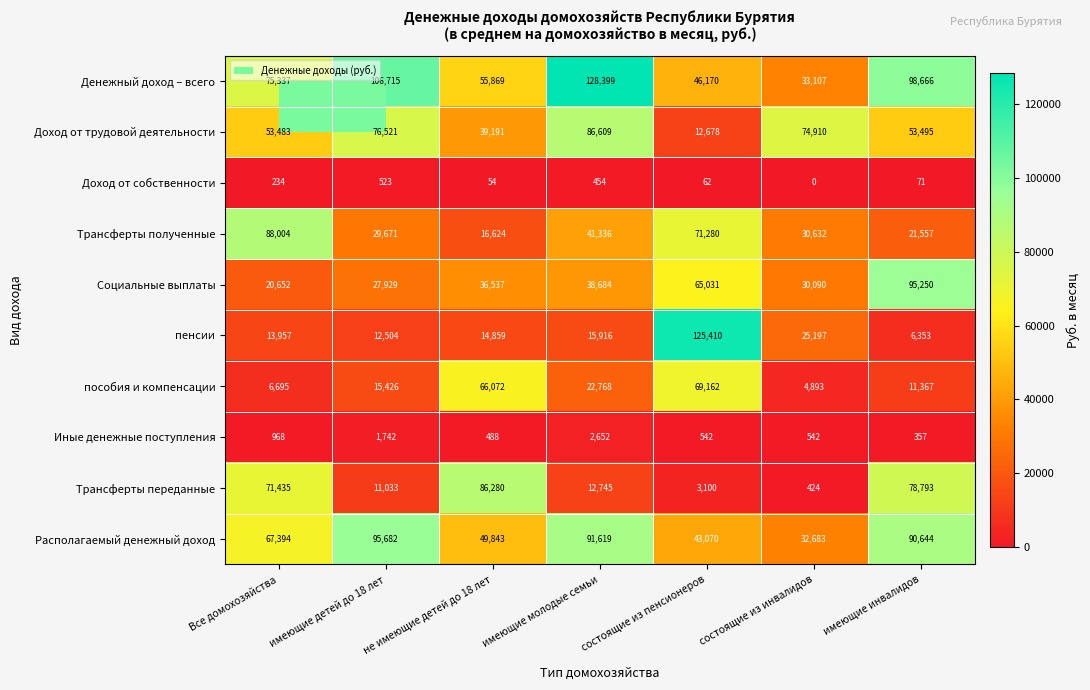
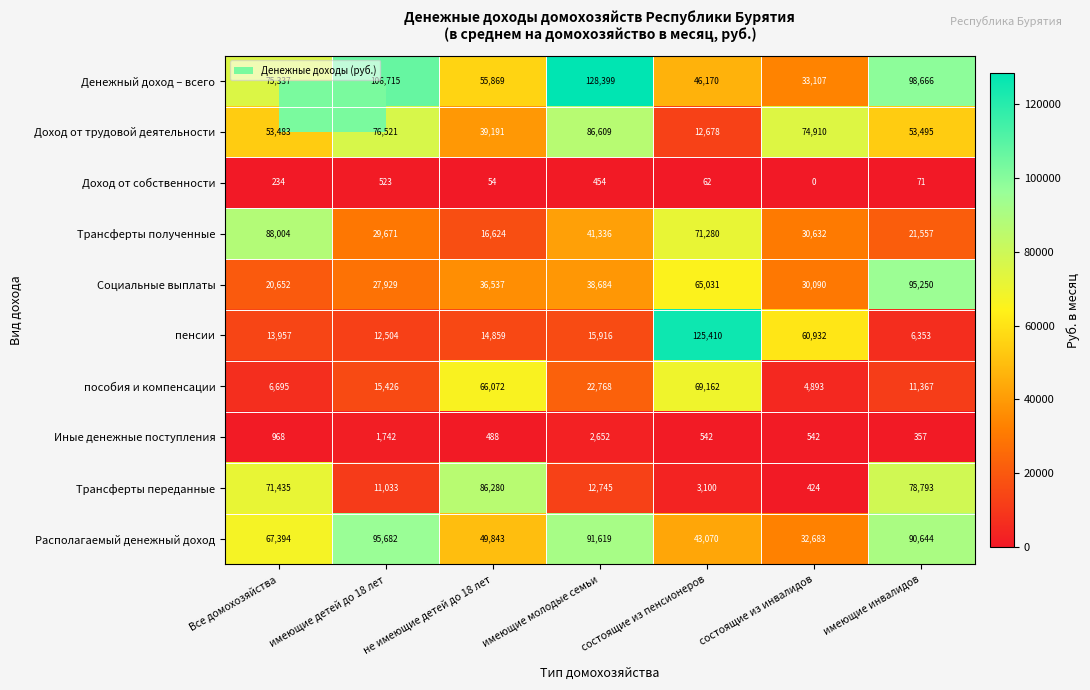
  {
    "Денежный доход – всего": {
      "не имеющие детей до 18 лет": "55,869",
      "имеющие молодые семьи": "128,399",
      "состоящие из пенсионеров": "46,170",
      "состоящие из инвалидов": "33,107",
      "имеющие инвалидов": "98,666"
    },
    "Доход от трудовой деятельности": {
      "не имеющие детей до 18 лет": "39,191",
      "имеющие молодые семьи": "86,609",
      "состоящие из пенсионеров": "12,678",
      "состоящие из инвалидов": "74,910",
      "имеющие инвалидов": "53,495"
    },
    "Доход от собственности": {
      "Все домохозяйства": "234",
      "имеющие детей до 18 лет": "523",
      "не имеющие детей до 18 лет": "54",
      "имеющие молодые семьи": "454",
      "состоящие из пенсионеров": "62",
      "состоящие из инвалидов": "0",
      "имеющие инвалидов": "71"
    },
    "Трансферты полученные": {
      "Все домохозяйства": "88,004",
      "имеющие детей до 18 лет": "29,671",
      "не имеющие детей до 18 лет": "16,624",
      "имеющие молодые семьи": "41,336",
      "состоящие из пенсионеров": "71,280",
      "состоящие из инвалидов": "30,632",
      "имеющие инвалидов": "21,557"
    },
    "Социальные выплаты": {
      "Все домохозяйства": "20,652",
      "имеющие детей до 18 лет": "27,929",
      "не имеющие детей до 18 лет": "36,537",
      "имеющие молодые семьи": "38,684",
      "состоящие из пенсионеров": "65,031",
      "состоящие из инвалидов": "30,090",
      "имеющие инвалидов": "95,250"
    },
    "пенсии": {
      "Все домохозяйства": "13,957",
      "имеющие детей до 18 лет": "12,504",
      "не имеющие детей до 18 лет": "14,859",
      "имеющие молодые семьи": "15,916",
      "состоящие из пенсионеров": "125,410",
-     "состоящие из инвалидов": "25,197",
+     "состоящие из инвалидов": "60,932",
      "имеющие инвалидов": "6,353"
    },
    "пособия и компенсации": {
      "Все домохозяйства": "6,695",
      "имеющие детей до 18 лет": "15,426",
      "не имеющие детей до 18 лет": "66,072",
      "имеющие молодые семьи": "22,768",
      "состоящие из пенсионеров": "69,162",
      "состоящие из инвалидов": "4,893",
      "имеющие инвалидов": "11,367"
    },
    "Иные денежные поступления": {
      "Все домохозяйства": "968",
      "имеющие детей до 18 лет": "1,742",
      "не имеющие детей до 18 лет": "488",
      "имеющие молодые семьи": "2,652",
      "состоящие из пенсионеров": "542",
      "состоящие из инвалидов": "542",
      "имеющие инвалидов": "357"
    },
    "Трансферты переданные": {
      "Все домохозяйства": "71,435",
      "имеющие детей до 18 лет": "11,033",
      "не имеющие детей до 18 лет": "86,280",
      "имеющие молодые семьи": "12,745",
      "состоящие из пенсионеров": "3,100",
      "состоящие из инвалидов": "424",
      "имеющие инвалидов": "78,793"
    },
    "Располагаемый денежный доход": {
      "Все домохозяйства": "67,394",
      "имеющие детей до 18 лет": "95,682",
      "не имеющие детей до 18 лет": "49,843",
      "имеющие молодые семьи": "91,619",
      "состоящие из пенсионеров": "43,070",
      "состоящие из инвалидов": "32,683",
      "имеющие инвалидов": "90,644"
    }
  }
